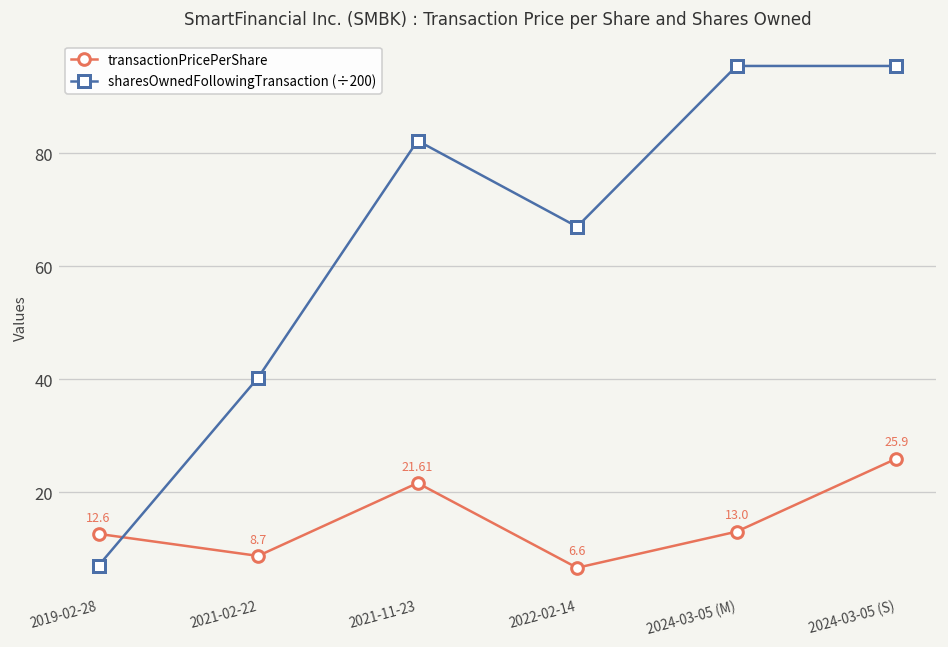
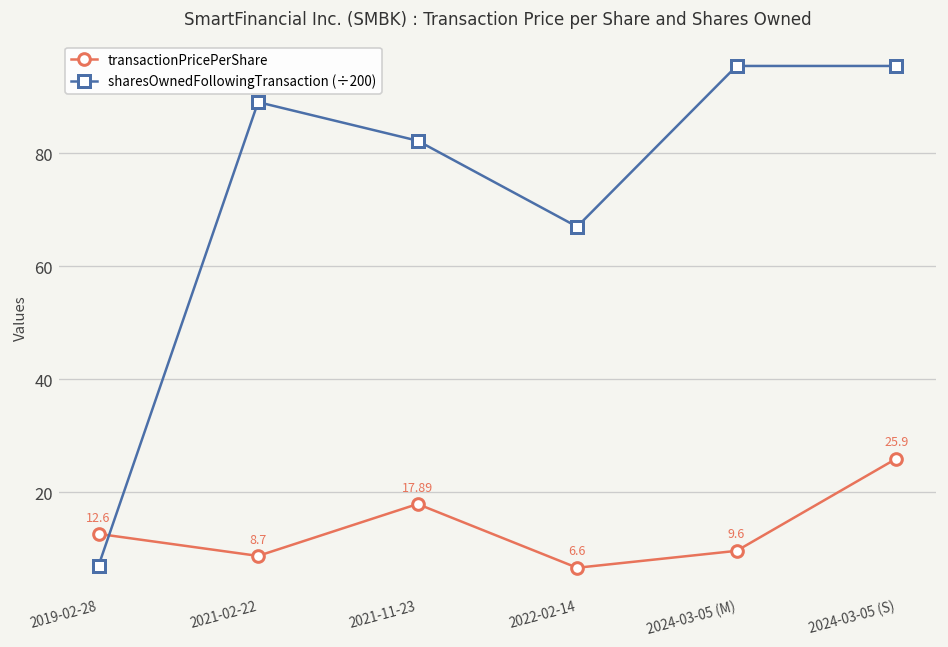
  {
    "transactionPricePerShare": {
      "2019-02-28": 12.6,
      "2021-02-22": 8.7,
-     "2021-11-23": 21.61,
+     "2021-11-23": 17.89,
      "2022-02-14": 6.6,
-     "2024-03-05 (M)": 13.0,
+     "2024-03-05 (M)": 9.6,
      "2024-03-05 (S)": 25.9
    },
    "sharesOwnedFollowingTransaction (÷200)": {
      "2019-02-28": 7,
-     "2021-02-22": 40,
+     "2021-02-22": 89,
      "2021-11-23": 82,
      "2022-02-14": 67,
      "2024-03-05 (M)": 95,
      "2024-03-05 (S)": 95
    }
  }
